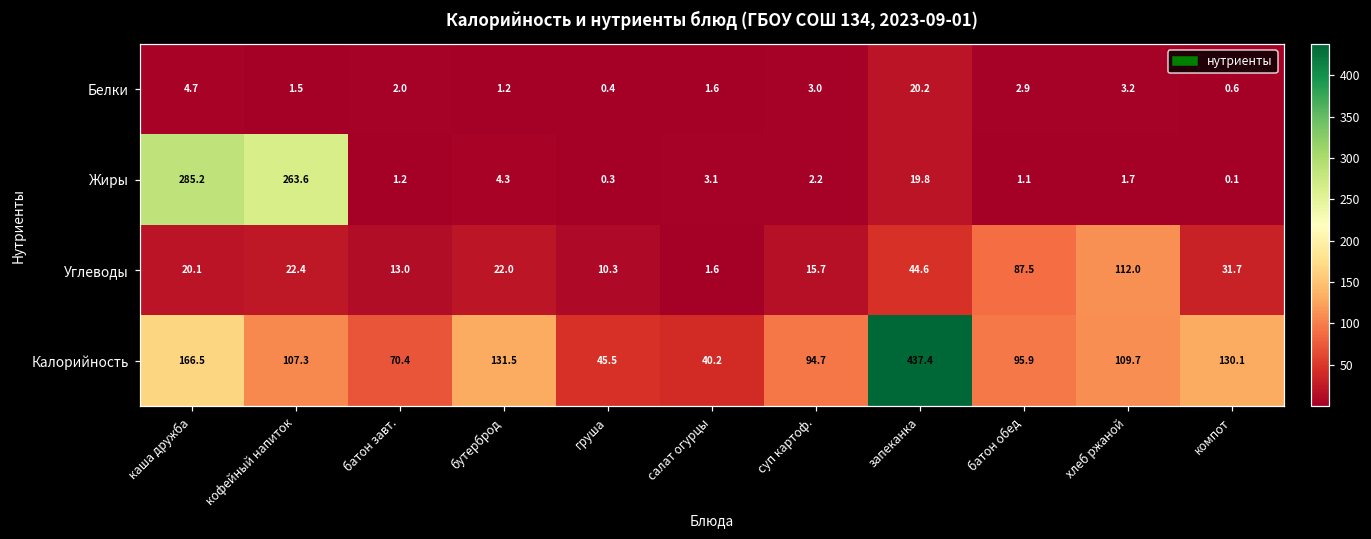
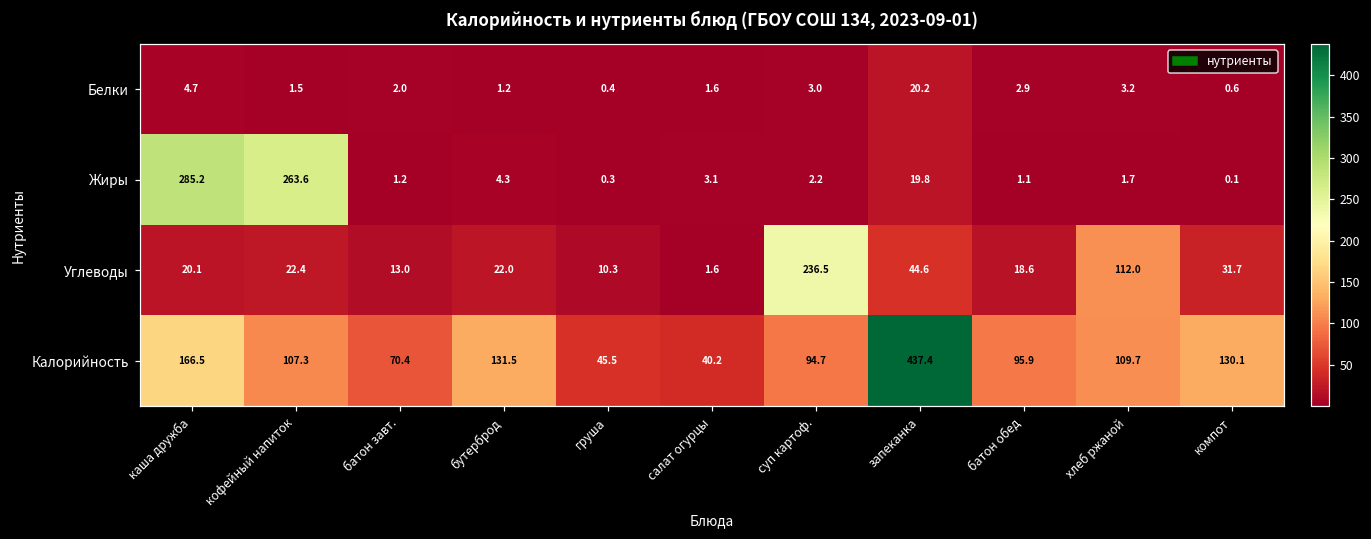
  {
    "Белки": {
      "каша дружба": 4.7,
      "кофейный напиток": 1.5,
      "батон завт.": 2.0,
      "бутерброд": 1.2,
      "груша": 0.4,
      "салат огурцы": 1.6,
      "суп картоф.": 3.0,
      "запеканка": 20.2,
      "батон обед": 2.9,
      "хлеб ржаной": 3.2,
      "компот": 0.6
    },
    "Жиры": {
      "каша дружба": 285.2,
      "кофейный напиток": 263.6,
      "батон завт.": 1.2,
      "бутерброд": 4.3,
      "груша": 0.3,
      "салат огурцы": 3.1,
      "суп картоф.": 2.2,
      "запеканка": 19.8,
      "батон обед": 1.1,
      "хлеб ржаной": 1.7,
      "компот": 0.1
    },
    "Углеводы": {
      "каша дружба": 20.1,
      "кофейный напиток": 22.4,
      "батон завт.": 13.0,
      "бутерброд": 22.0,
      "груша": 10.3,
      "салат огурцы": 1.6,
-     "суп картоф.": 15.7,
+     "суп картоф.": 236.5,
      "запеканка": 44.6,
-     "батон обед": 87.5,
+     "батон обед": 18.6,
      "хлеб ржаной": 112.0,
      "компот": 31.7
    },
    "Калорийность": {
      "каша дружба": 166.5,
      "кофейный напиток": 107.3,
      "батон завт.": 70.4,
      "бутерброд": 131.5,
      "груша": 45.5,
      "салат огурцы": 40.2,
      "суп картоф.": 94.7,
      "запеканка": 437.4,
      "батон обед": 95.9,
      "хлеб ржаной": 109.7,
      "компот": 130.1
    }
  }
